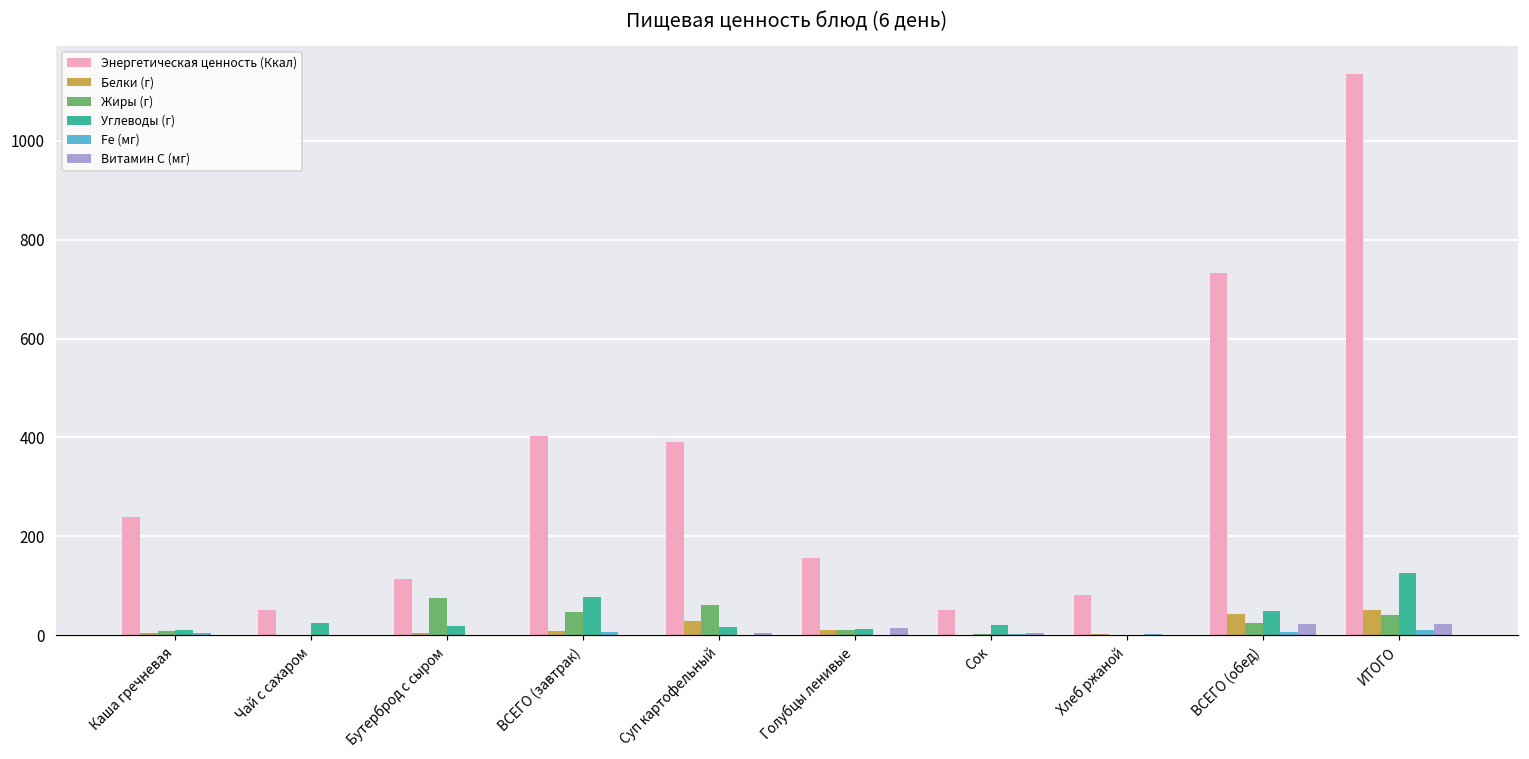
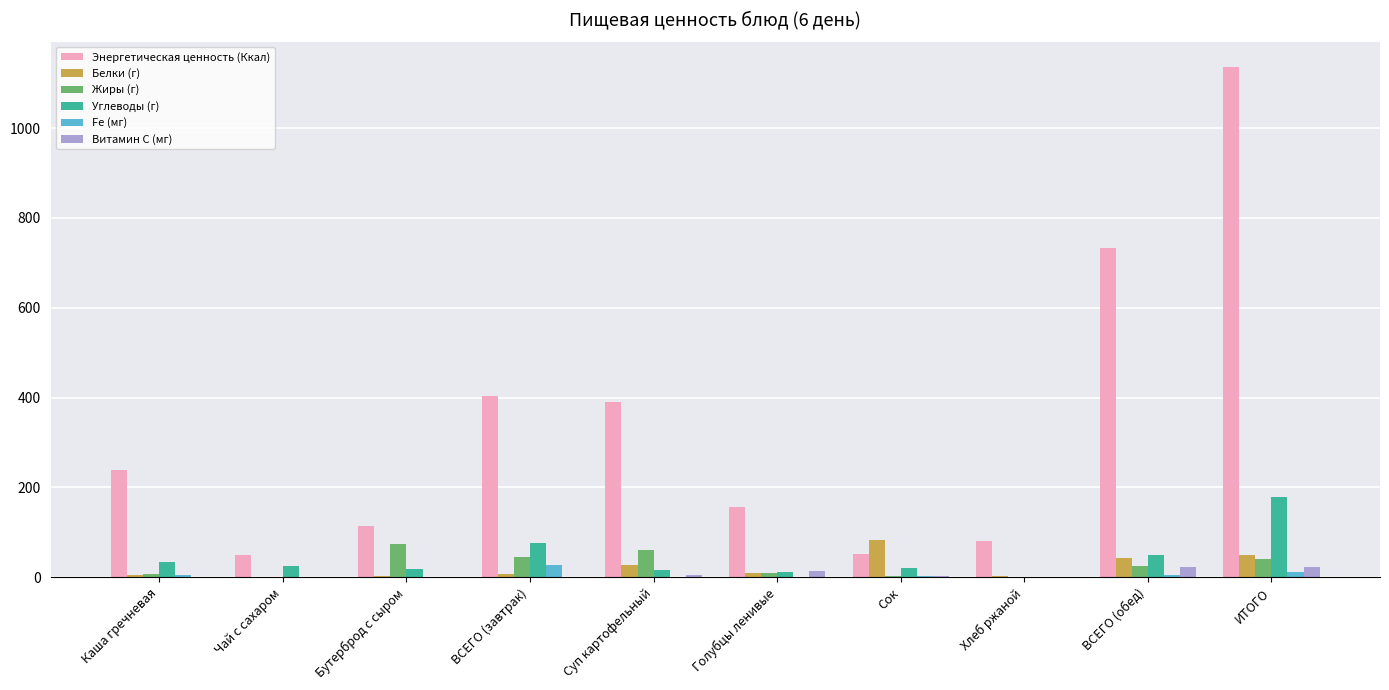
  {
    "Энергетическая ценность (Ккал)": {
      "Каша гречневая": 240,
      "Чай с сахаром": 50,
      "Бутерброд с сыром": 110,
      "ВСЕГО (завтрак)": 400,
      "Суп картофельный": 390,
      "Голубцы ленивые": 160,
      "Сок": 50,
      "Хлеб ржаной": 80,
      "ВСЕГО (обед)": 730,
      "ИТОГО": 1140
    },
    "Белки (г)": {
      "ВСЕГО (завтрак)": 10,
      "Суп картофельный": 30,
      "Голубцы ленивые": 10,
-     "Сок": 0,
+     "Сок": 80,
      "ВСЕГО (обед)": 40,
      "ИТОГО": 50
    },
    "Жиры (г)": {
      "Каша гречневая": 10,
      "Чай с сахаром": 0,
      "Бутерброд с сыром": 80,
      "ВСЕГО (завтрак)": 50,
      "Суп картофельный": 60,
      "Голубцы ленивые": 10,
      "ВСЕГО (обед)": 20,
      "ИТОГО": 40
    },
    "Углеводы (г)": {
-     "Каша гречневая": 10,
+     "Каша гречневая": 30,
      "Чай с сахаром": 30,
      "Бутерброд с сыром": 20,
      "ВСЕГО (завтрак)": 80,
      "Суп картофельный": 20,
      "Голубцы ленивые": 10,
      "Сок": 20,
      "ВСЕГО (обед)": 50,
-     "ИТОГО": 130
+     "ИТОГО": 180
    },
    "Fe (мг)": {
-     "ВСЕГО (завтрак)": 10,
+     "ВСЕГО (завтрак)": 30,
      "ИТОГО": 10
    },
    "Витамин С (мг)": {
      "Каша гречневая": 0,
      "Чай с сахаром": 0,
      "Голубцы ленивые": 10,
      "Хлеб ржаной": 0,
      "ВСЕГО (обед)": 20,
      "ИТОГО": 20
    }
  }
